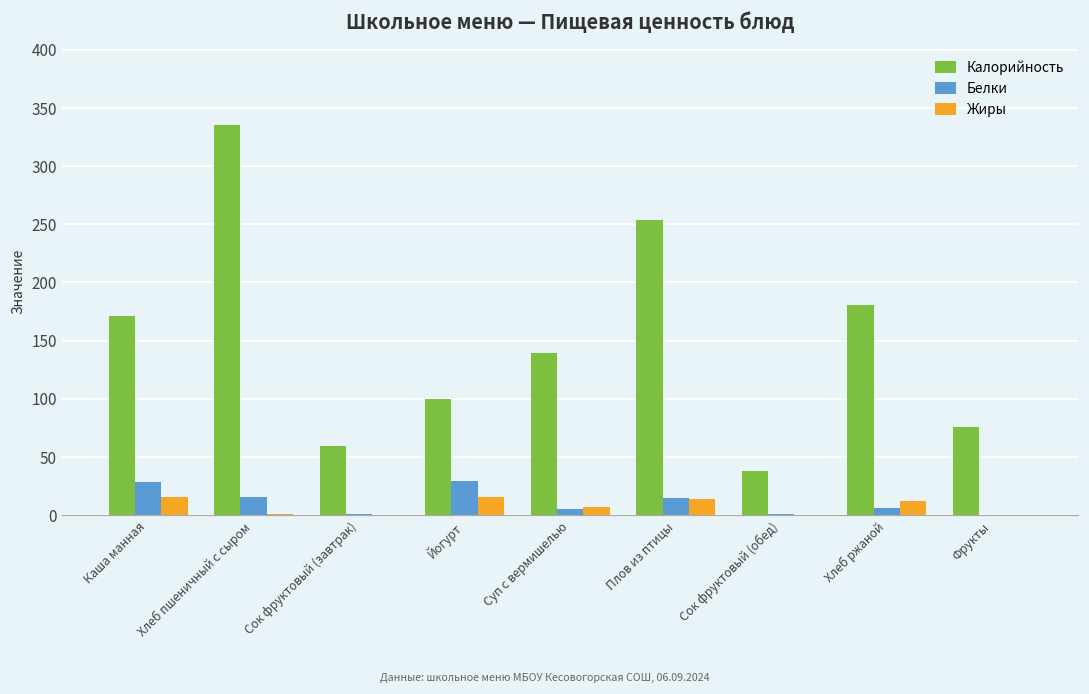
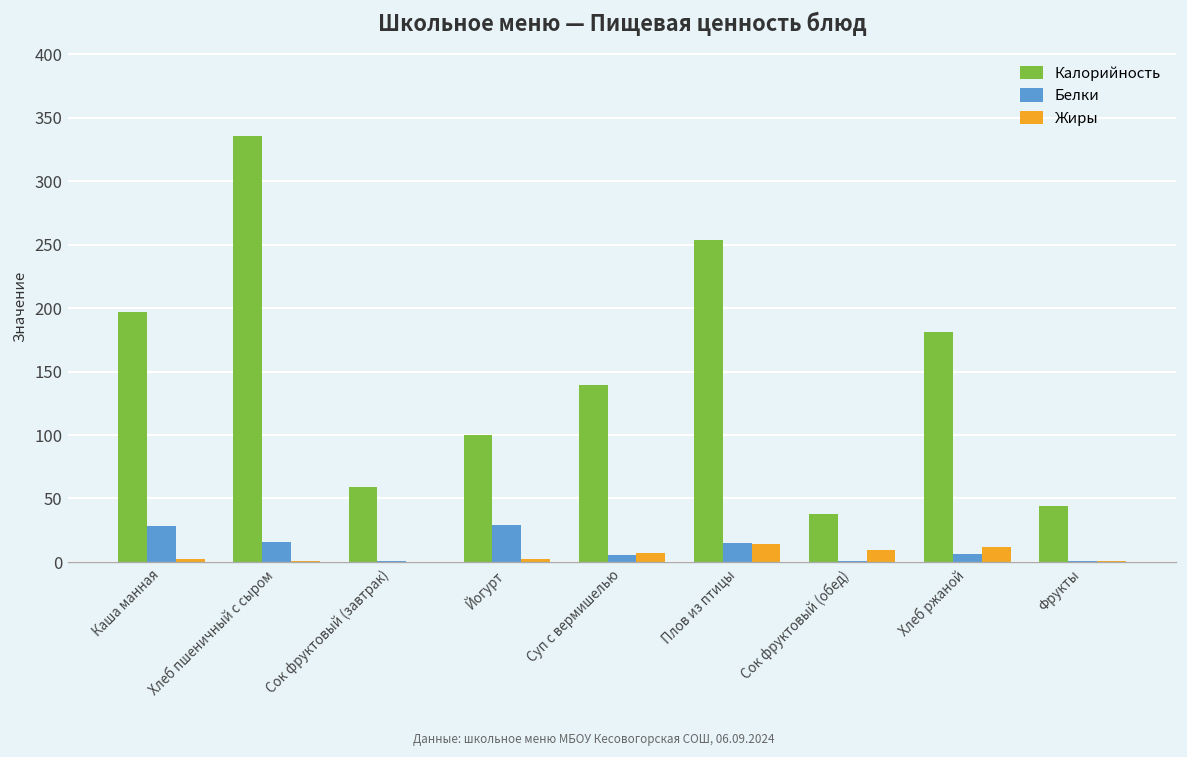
  {
    "Калорийность": {
-     "Каша манная": 171,
+     "Каша манная": 197,
      "Хлеб пшеничный с сыром": 335,
      "Сок фруктовый (завтрак)": 59,
      "Йогурт": 100,
      "Суп с вермишелью": 139,
      "Плов из птицы": 254,
      "Сок фруктовый (обед)": 38,
      "Хлеб ржаной": 181,
-     "Фрукты": 76
+     "Фрукты": 44
    },
    "Белки": {
      "Каша манная": 28,
      "Хлеб пшеничный с сыром": 16,
      "Йогурт": 29,
      "Суп с вермишелью": 6,
      "Плов из птицы": 15,
      "Хлеб ржаной": 7
    },
    "Жиры": {
-     "Каша манная": 15,
-     "Йогурт": 15,
+     "Каша манная": 2,
+     "Йогурт": 3,
      "Суп с вермишелью": 7,
      "Плов из птицы": 14,
-     "Сок фруктовый (обед)": 0,
+     "Сок фруктовый (обед)": 10,
      "Хлеб ржаной": 12
    }
  }
